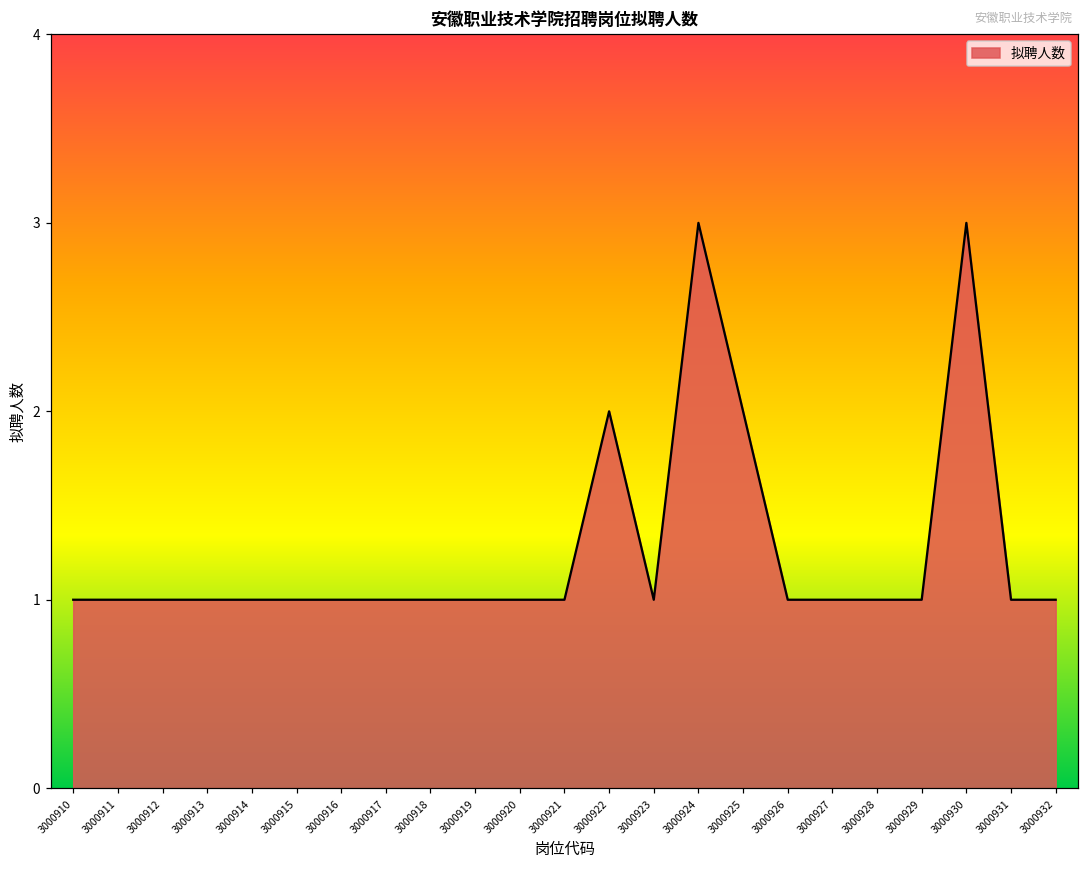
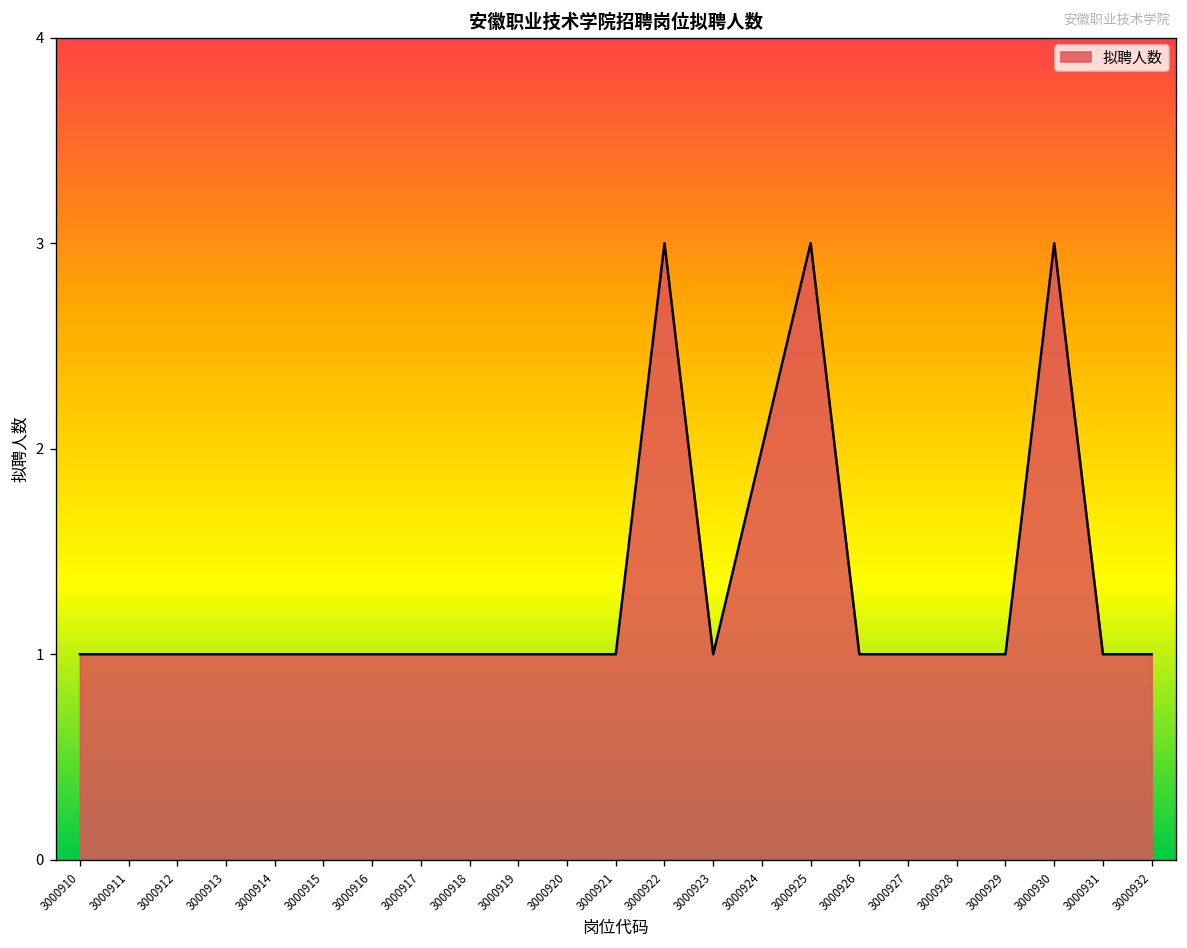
  {
    "3000910": 1,
    "3000911": 1,
    "3000912": 1,
    "3000913": 1,
    "3000914": 1,
    "3000915": 1,
    "3000916": 1,
    "3000917": 1,
    "3000918": 1,
    "3000919": 1,
    "3000920": 1,
    "3000921": 1,
-   "3000922": 2,
+   "3000922": 3,
    "3000923": 1,
-   "3000924": 3,
-   "3000925": 2,
+   "3000924": 2,
+   "3000925": 3,
    "3000926": 1,
    "3000927": 1,
    "3000928": 1,
    "3000929": 1,
    "3000930": 3,
    "3000931": 1,
    "3000932": 1
  }
